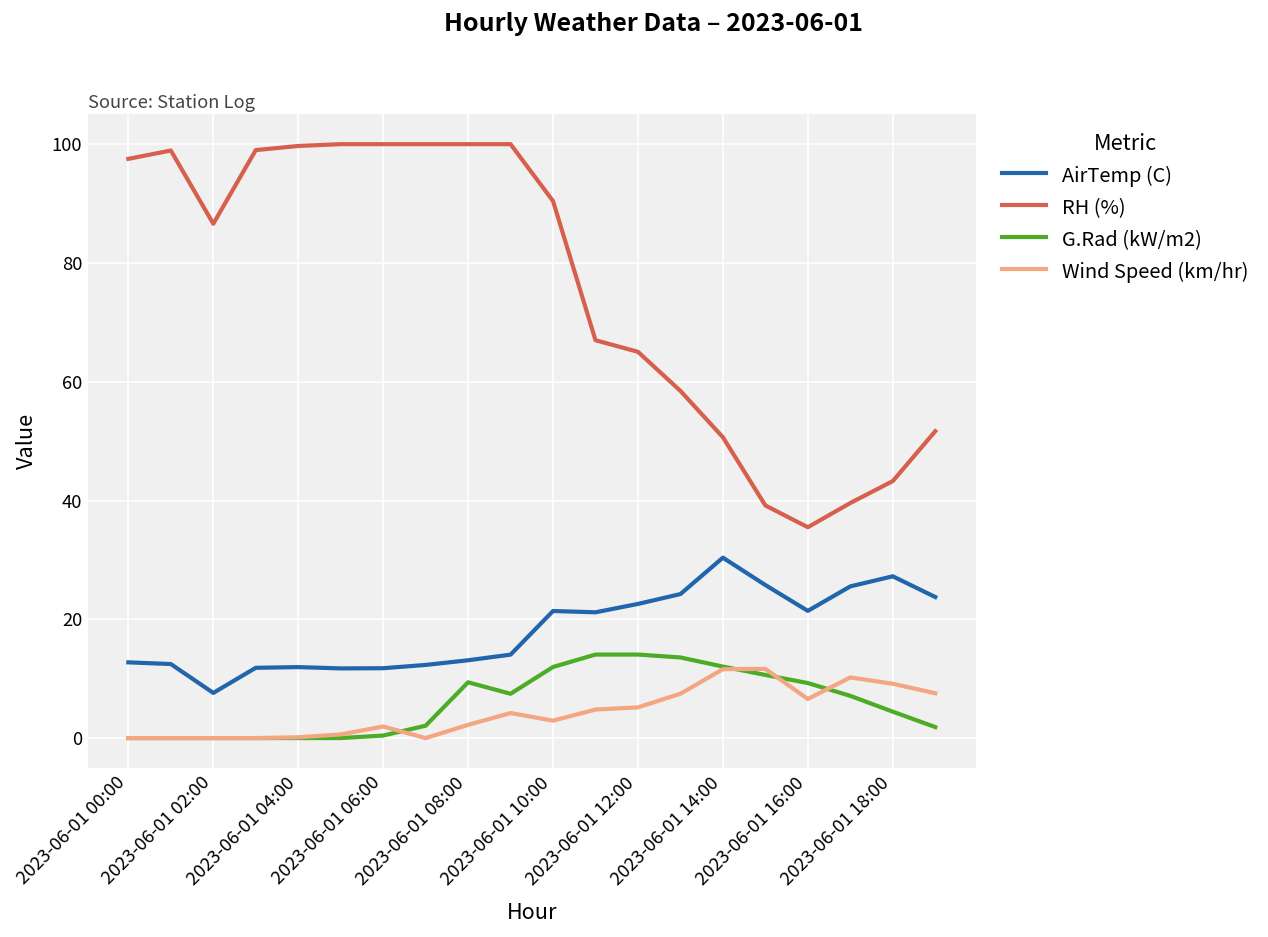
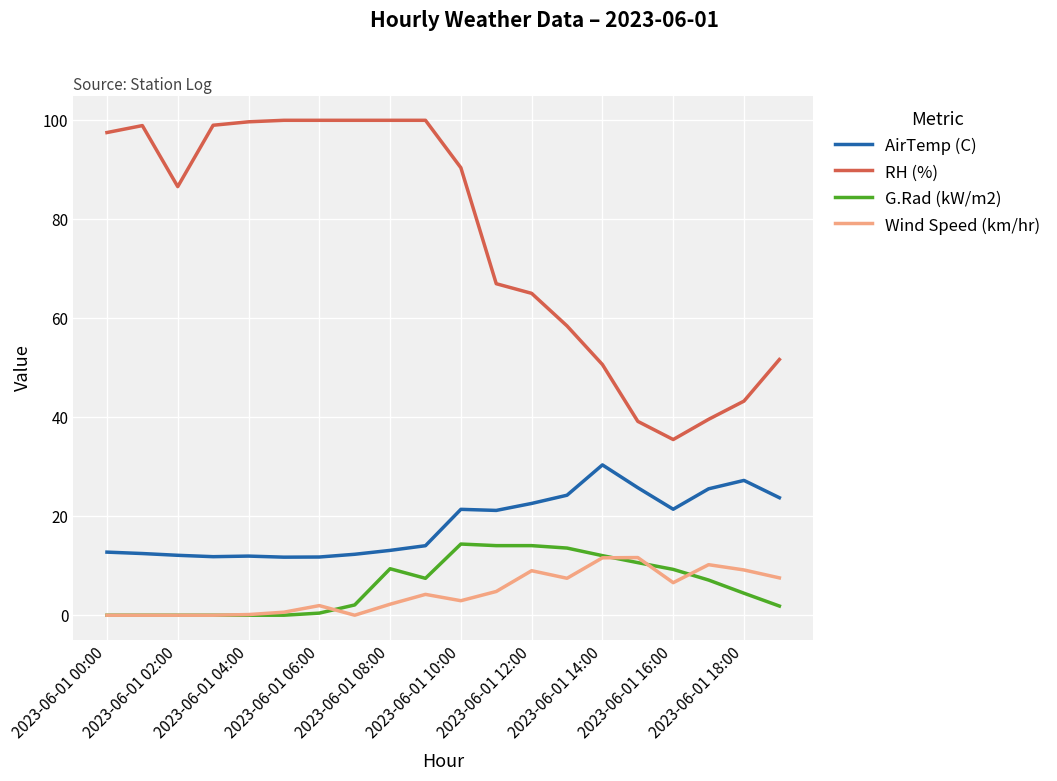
  {
    "AirTemp (C)": {
      "2023-06-01 00:00": 13,
-     "2023-06-01 02:00": 8,
+     "2023-06-01 02:00": 12,
      "2023-06-01 04:00": 12,
      "2023-06-01 06:00": 12,
      "2023-06-01 08:00": 13,
      "2023-06-01 10:00": 21,
      "2023-06-01 12:00": 23,
      "2023-06-01 14:00": 30,
      "2023-06-01 16:00": 21,
      "2023-06-01 18:00": 27
    },
    "RH (%)": {
      "2023-06-01 00:00": 98,
      "2023-06-01 02:00": 87,
      "2023-06-01 04:00": 100,
      "2023-06-01 06:00": 100,
      "2023-06-01 08:00": 100,
      "2023-06-01 10:00": 90,
      "2023-06-01 12:00": 65,
      "2023-06-01 14:00": 51,
      "2023-06-01 16:00": 36,
      "2023-06-01 18:00": 43
    },
    "G.Rad (kW/m2)": {
      "2023-06-01 06:00": 0,
      "2023-06-01 08:00": 9,
-     "2023-06-01 10:00": 12,
+     "2023-06-01 10:00": 14,
      "2023-06-01 12:00": 14,
      "2023-06-01 16:00": 9,
      "2023-06-01 18:00": 4
    },
    "Wind Speed (km/hr)": {
      "2023-06-01 06:00": 2,
      "2023-06-01 08:00": 2,
      "2023-06-01 10:00": 3,
-     "2023-06-01 12:00": 5,
+     "2023-06-01 12:00": 9,
      "2023-06-01 16:00": 7,
      "2023-06-01 18:00": 9
    }
  }
